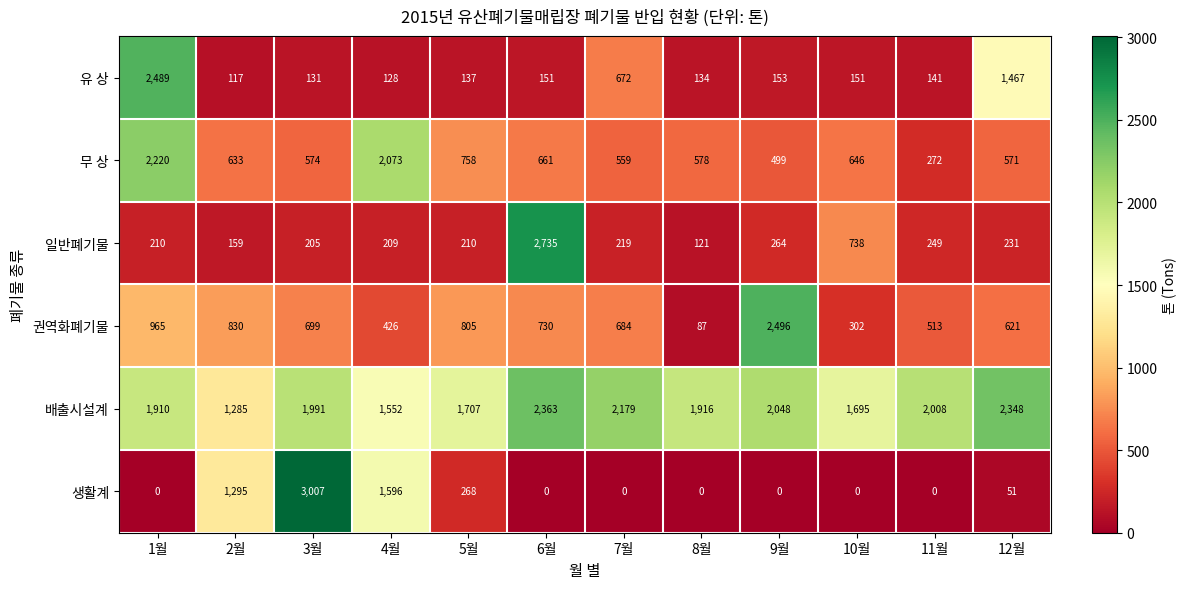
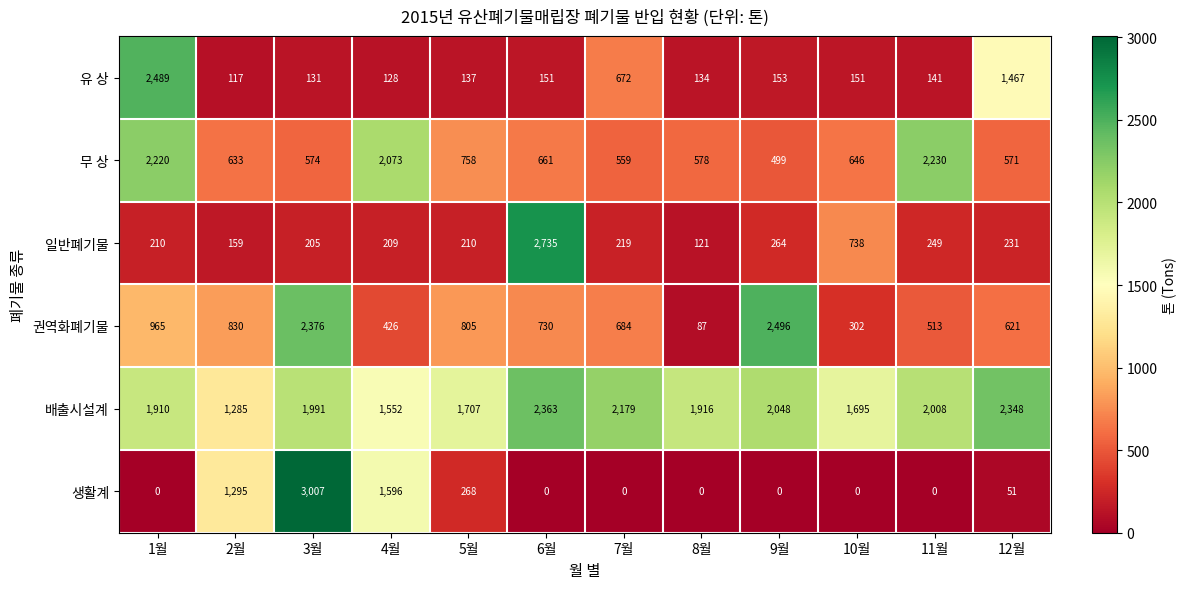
  {
    "유 상": {
      "1월": "2,489",
      "2월": "117",
      "3월": "131",
      "4월": "128",
      "5월": "137",
      "6월": "151",
      "7월": "672",
      "8월": "134",
      "9월": "153",
      "10월": "151",
      "11월": "141",
      "12월": "1,467"
    },
    "무 상": {
      "1월": "2,220",
      "2월": "633",
      "3월": "574",
      "4월": "2,073",
      "5월": "758",
      "6월": "661",
      "7월": "559",
      "8월": "578",
      "9월": "499",
      "10월": "646",
-     "11월": "272",
+     "11월": "2,230",
      "12월": "571"
    },
    "일반폐기물": {
      "1월": "210",
      "2월": "159",
      "3월": "205",
      "4월": "209",
      "5월": "210",
      "6월": "2,735",
      "7월": "219",
      "8월": "121",
      "9월": "264",
      "10월": "738",
      "11월": "249",
      "12월": "231"
    },
    "권역화폐기물": {
      "1월": "965",
      "2월": "830",
-     "3월": "699",
+     "3월": "2,376",
      "4월": "426",
      "5월": "805",
      "6월": "730",
      "7월": "684",
      "8월": "87",
      "9월": "2,496",
      "10월": "302",
      "11월": "513",
      "12월": "621"
    },
    "배출시설계": {
      "1월": "1,910",
      "2월": "1,285",
      "3월": "1,991",
      "4월": "1,552",
      "5월": "1,707",
      "6월": "2,363",
      "7월": "2,179",
      "8월": "1,916",
      "9월": "2,048",
      "10월": "1,695",
      "11월": "2,008",
      "12월": "2,348"
    },
    "생활계": {
      "1월": "0",
      "2월": "1,295",
      "3월": "3,007",
      "4월": "1,596",
      "5월": "268",
      "6월": "0",
      "7월": "0",
      "8월": "0",
      "9월": "0",
      "10월": "0",
      "11월": "0",
      "12월": "51"
    }
  }
